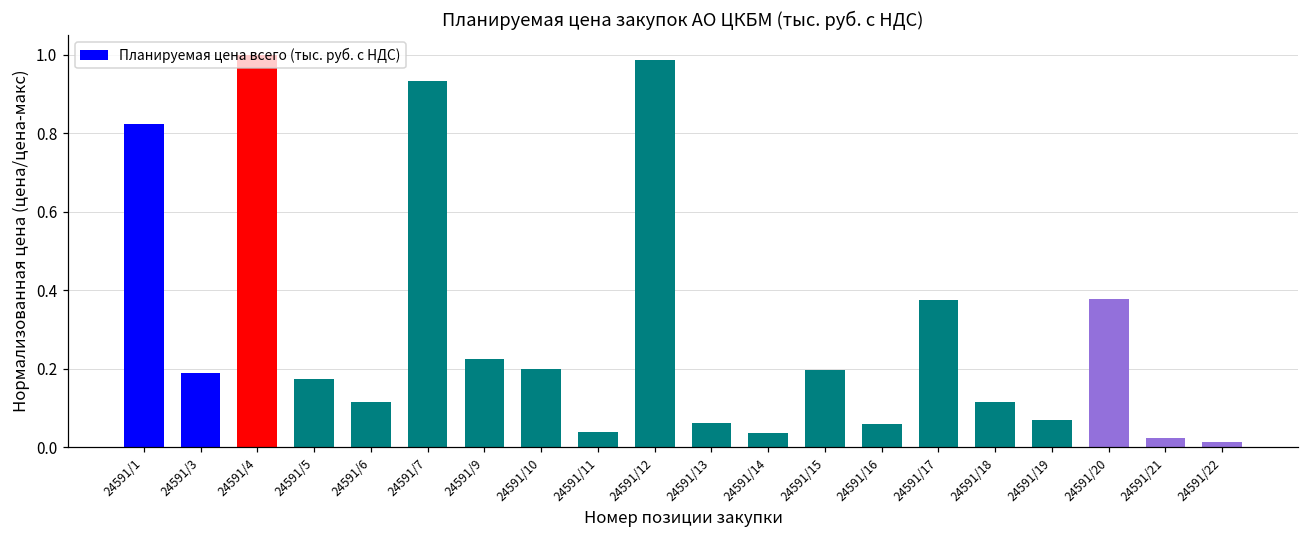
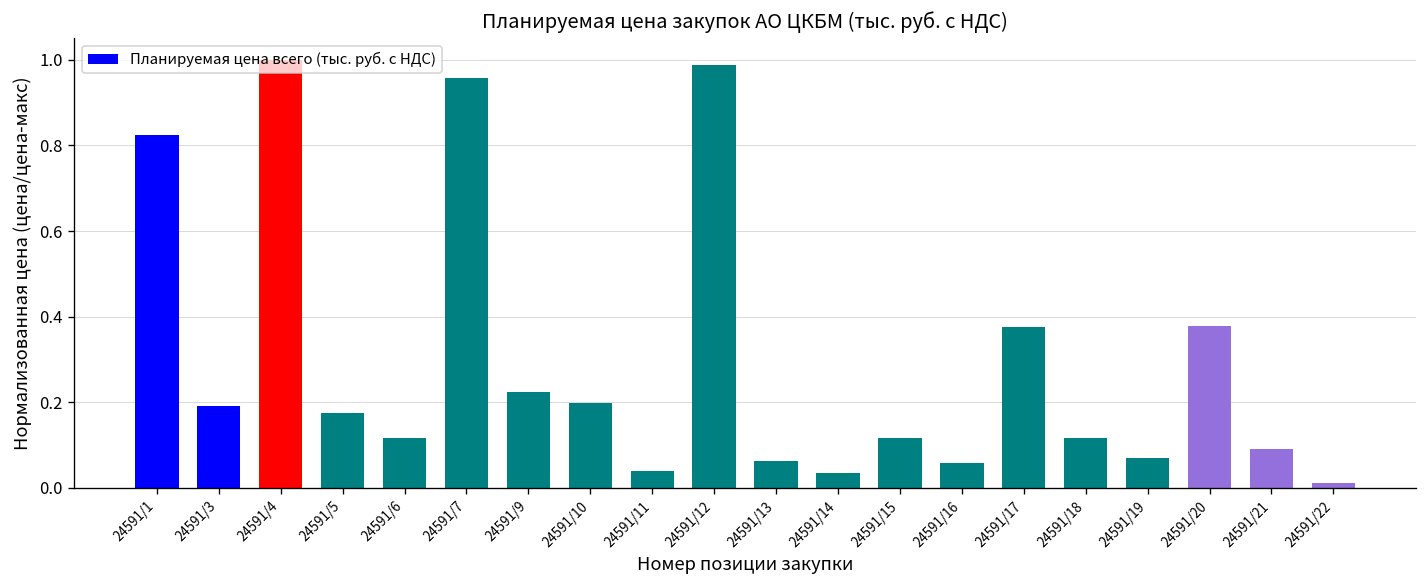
  {
    "24591/1": 0.82,
    "24591/3": 0.19,
    "24591/5": 0.17,
    "24591/6": 0.12,
-   "24591/7": 0.93,
+   "24591/7": 0.96,
    "24591/9": 0.22,
    "24591/10": 0.20,
    "24591/11": 0.04,
    "24591/12": 0.99,
    "24591/13": 0.06,
    "24591/14": 0.03,
-   "24591/15": 0.20,
+   "24591/15": 0.12,
    "24591/16": 0.06,
    "24591/17": 0.38,
    "24591/18": 0.12,
    "24591/19": 0.07,
    "24591/20": 0.38,
-   "24591/21": 0.02,
+   "24591/21": 0.09,
    "24591/22": 0.01
  }
